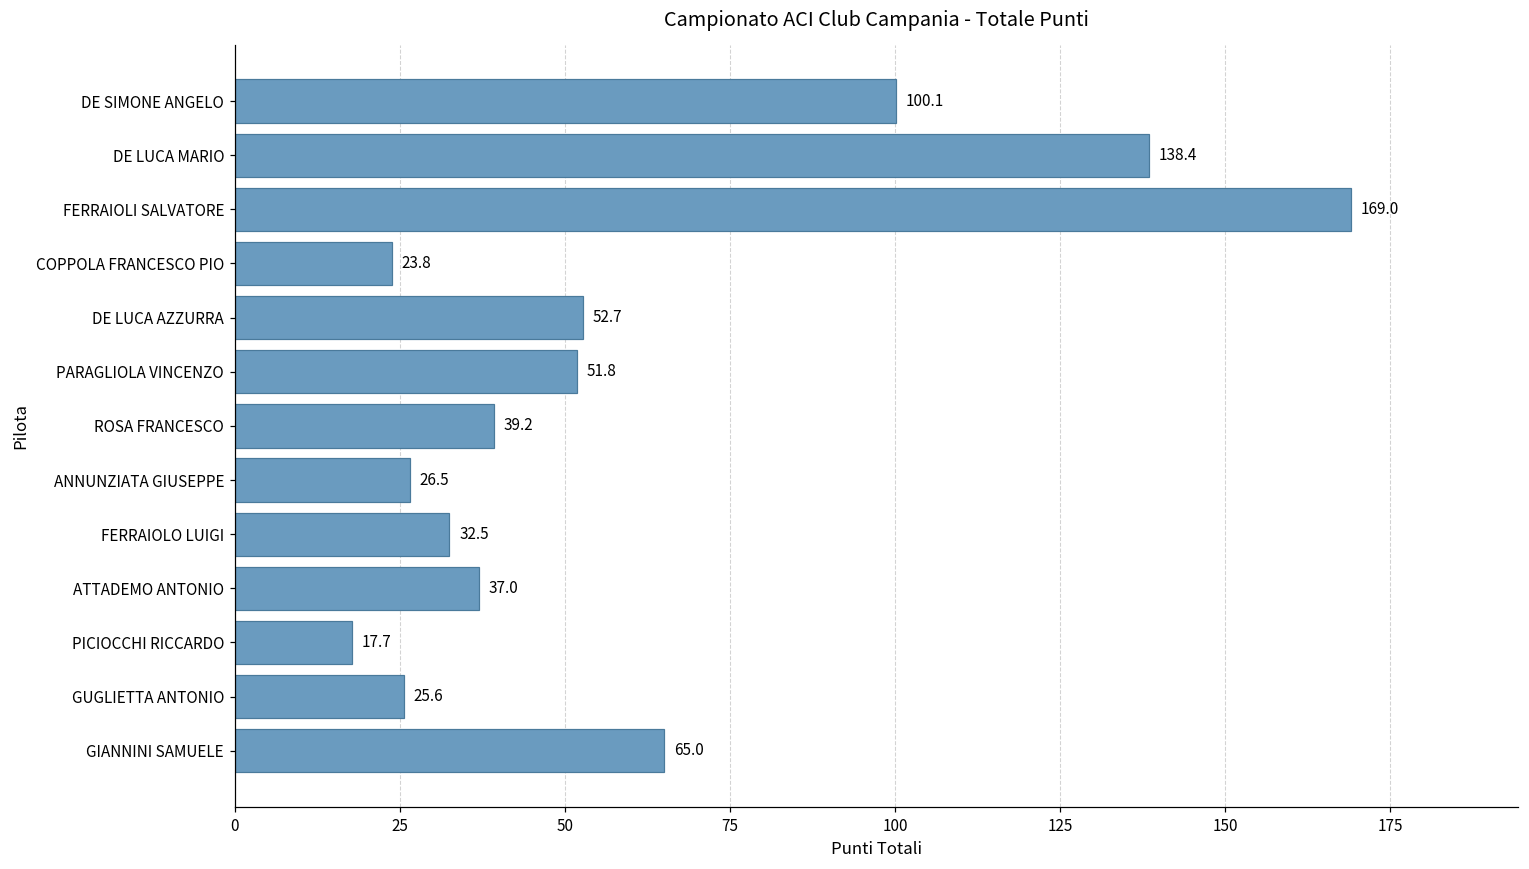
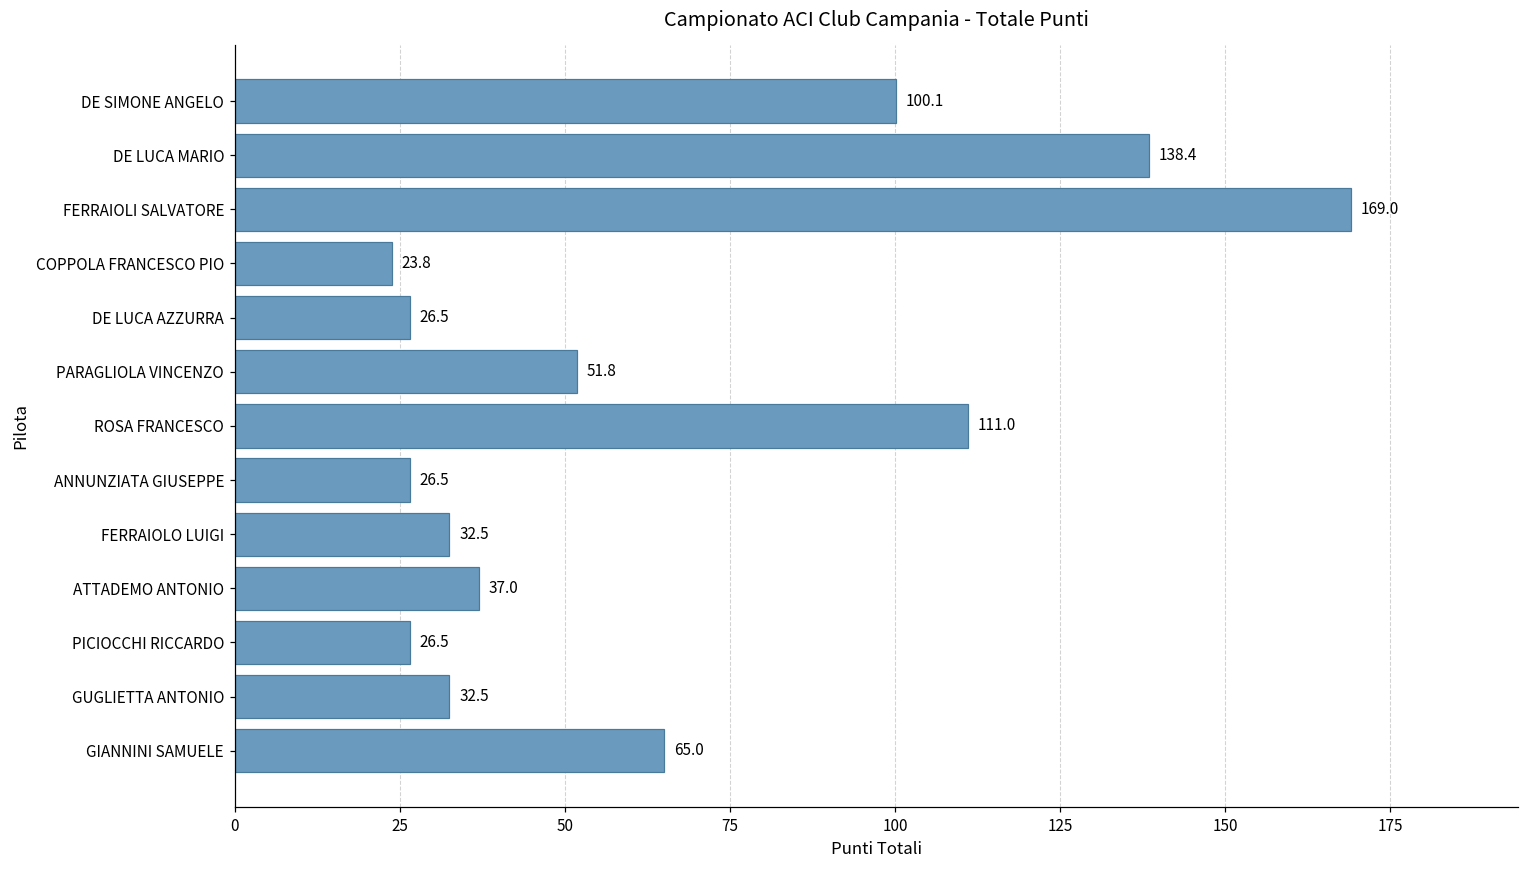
  {
    "DE SIMONE ANGELO": 100.1,
    "DE LUCA MARIO": 138.4,
    "FERRAIOLI SALVATORE": 169.0,
    "COPPOLA FRANCESCO PIO": 23.8,
-   "DE LUCA AZZURRA": 52.7,
+   "DE LUCA AZZURRA": 26.5,
    "PARAGLIOLA VINCENZO": 51.8,
-   "ROSA FRANCESCO": 39.2,
+   "ROSA FRANCESCO": 111.0,
    "ANNUNZIATA GIUSEPPE": 26.5,
    "FERRAIOLO LUIGI": 32.5,
    "ATTADEMO ANTONIO": 37.0,
-   "PICIOCCHI RICCARDO": 17.7,
-   "GUGLIETTA ANTONIO": 25.6,
+   "PICIOCCHI RICCARDO": 26.5,
+   "GUGLIETTA ANTONIO": 32.5,
    "GIANNINI SAMUELE": 65.0
  }
